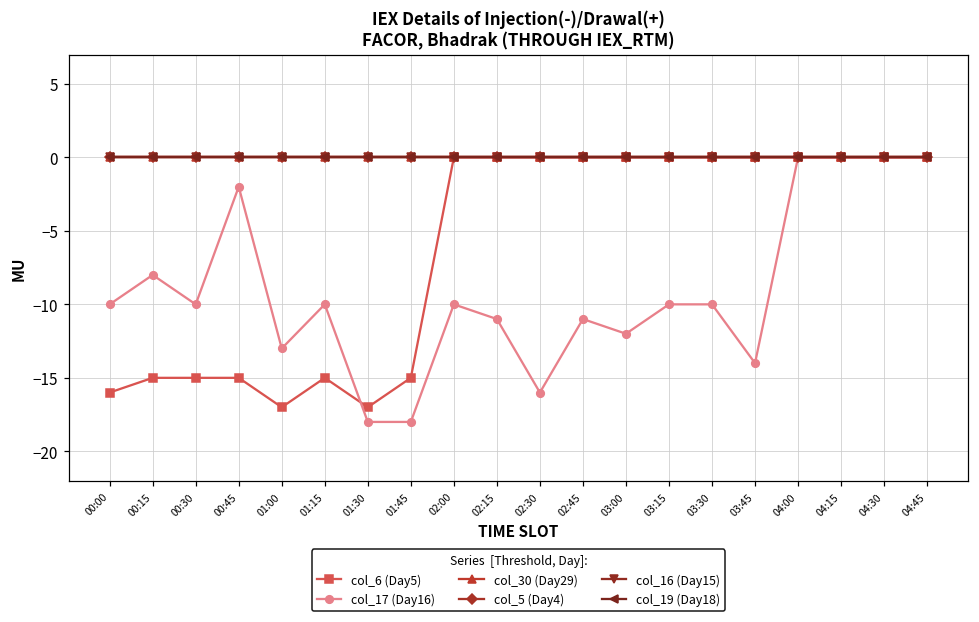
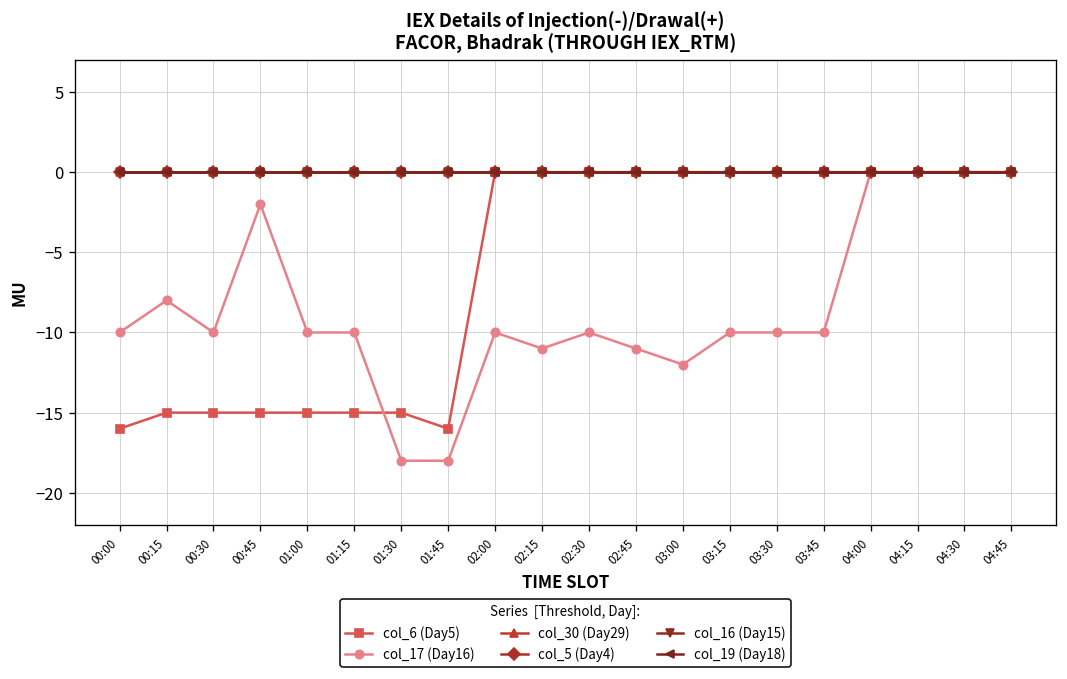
  {
    "col_6 (Day5)": {
      "00:00": -16,
      "00:15": -15,
      "00:30": -15,
      "00:45": -15,
-     "01:00": -17,
+     "01:00": -15,
      "01:15": -15,
-     "01:30": -17,
-     "01:45": -15
+     "01:30": -15,
+     "01:45": -16
    },
    "col_17 (Day16)": {
      "00:00": -10,
      "00:15": -8,
      "00:30": -10,
      "00:45": -2,
-     "01:00": -13,
+     "01:00": -10,
      "01:15": -10,
      "01:30": -18,
      "01:45": -18,
      "02:00": -10,
      "02:15": -11,
-     "02:30": -16,
+     "02:30": -10,
      "02:45": -11,
      "03:00": -12,
      "03:15": -10,
      "03:30": -10,
-     "03:45": -14
+     "03:45": -10
    },
    "col_19 (Day18)": {
      "00:00": 0,
      "00:15": 0,
      "00:30": 0,
      "00:45": 0,
      "01:00": 0,
      "01:15": 0,
      "01:30": 0,
      "01:45": 0
    }
  }
